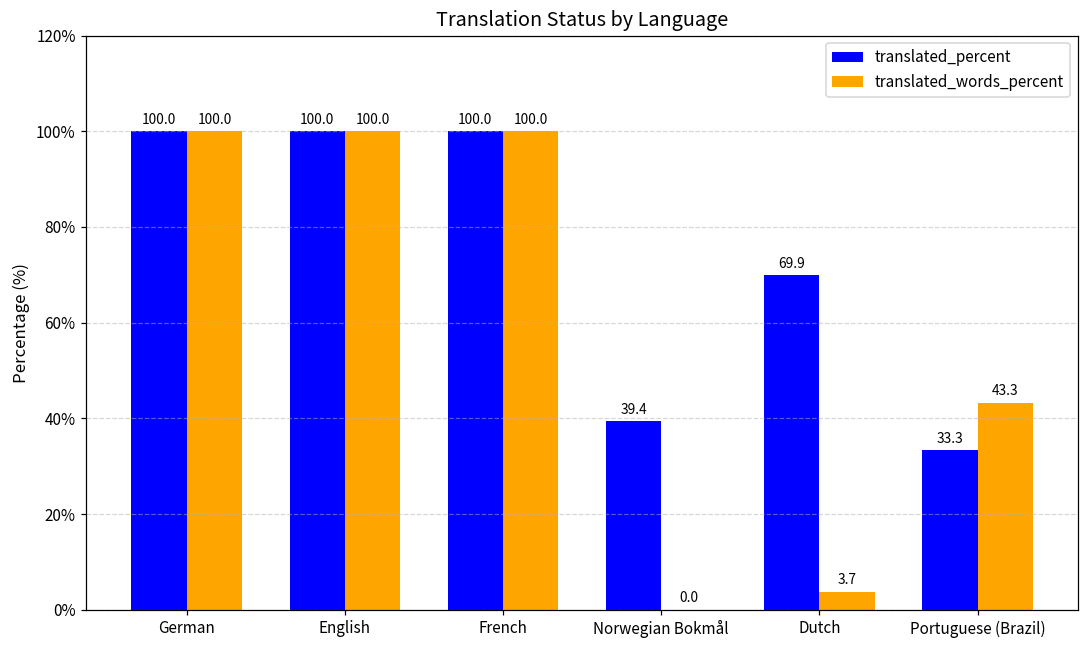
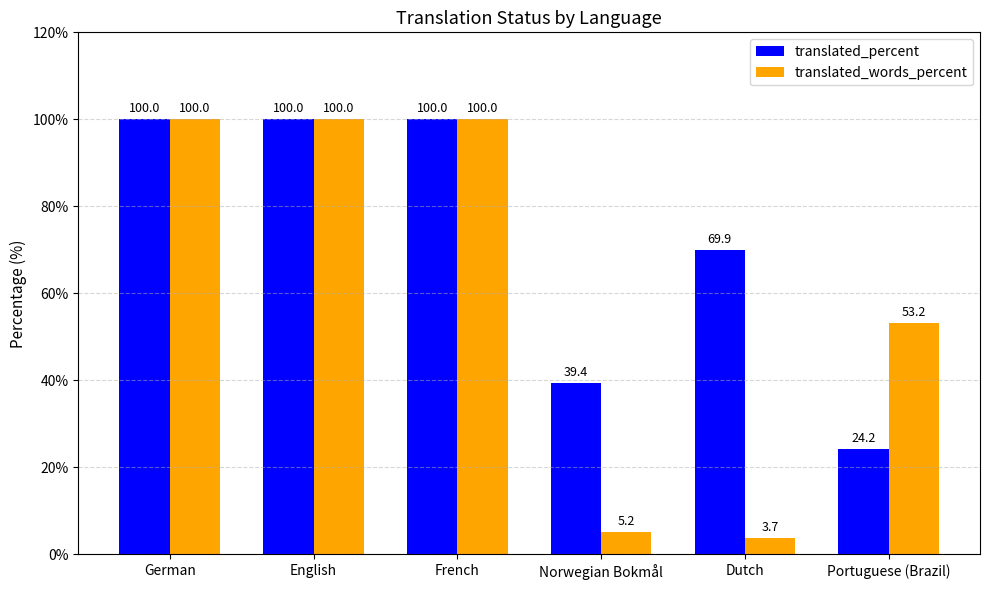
  {
    "translated_percent": {
      "German": 100.0,
      "English": 100.0,
      "French": 100.0,
      "Norwegian Bokmål": 39.4,
      "Dutch": 69.9,
-     "Portuguese (Brazil)": 33.3
+     "Portuguese (Brazil)": 24.2
    },
    "translated_words_percent": {
      "German": 100.0,
      "English": 100.0,
      "French": 100.0,
-     "Norwegian Bokmål": 0.0,
+     "Norwegian Bokmål": 5.2,
      "Dutch": 3.7,
-     "Portuguese (Brazil)": 43.3
+     "Portuguese (Brazil)": 53.2
    }
  }
